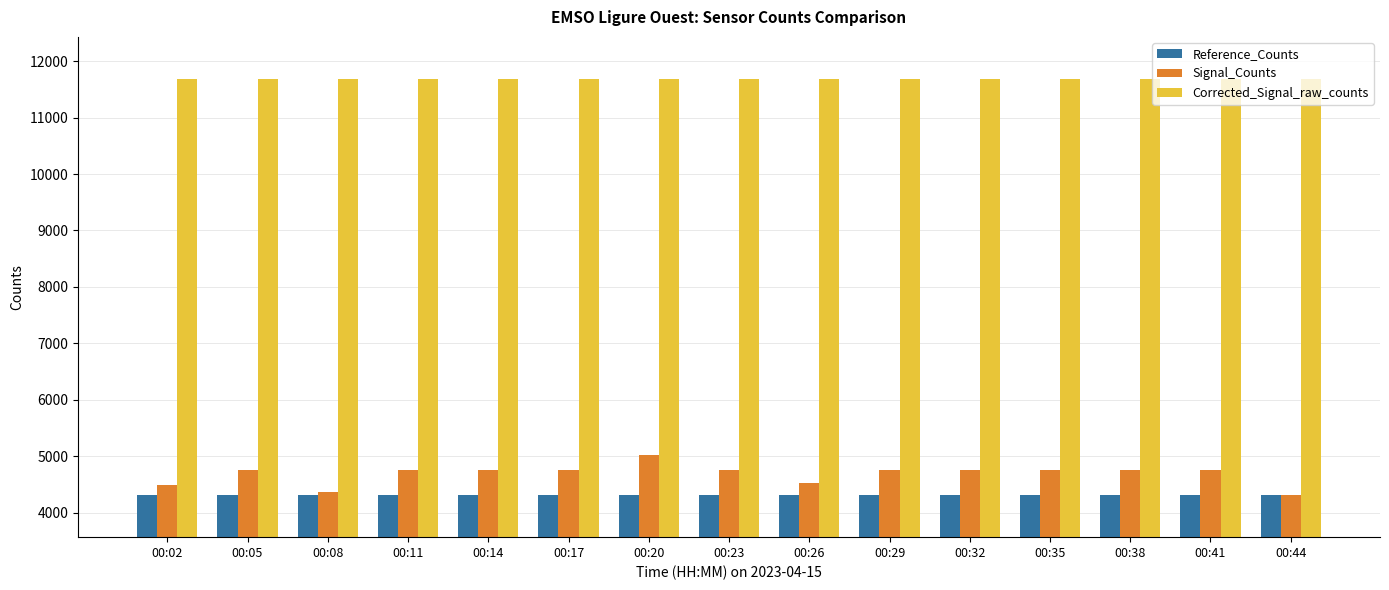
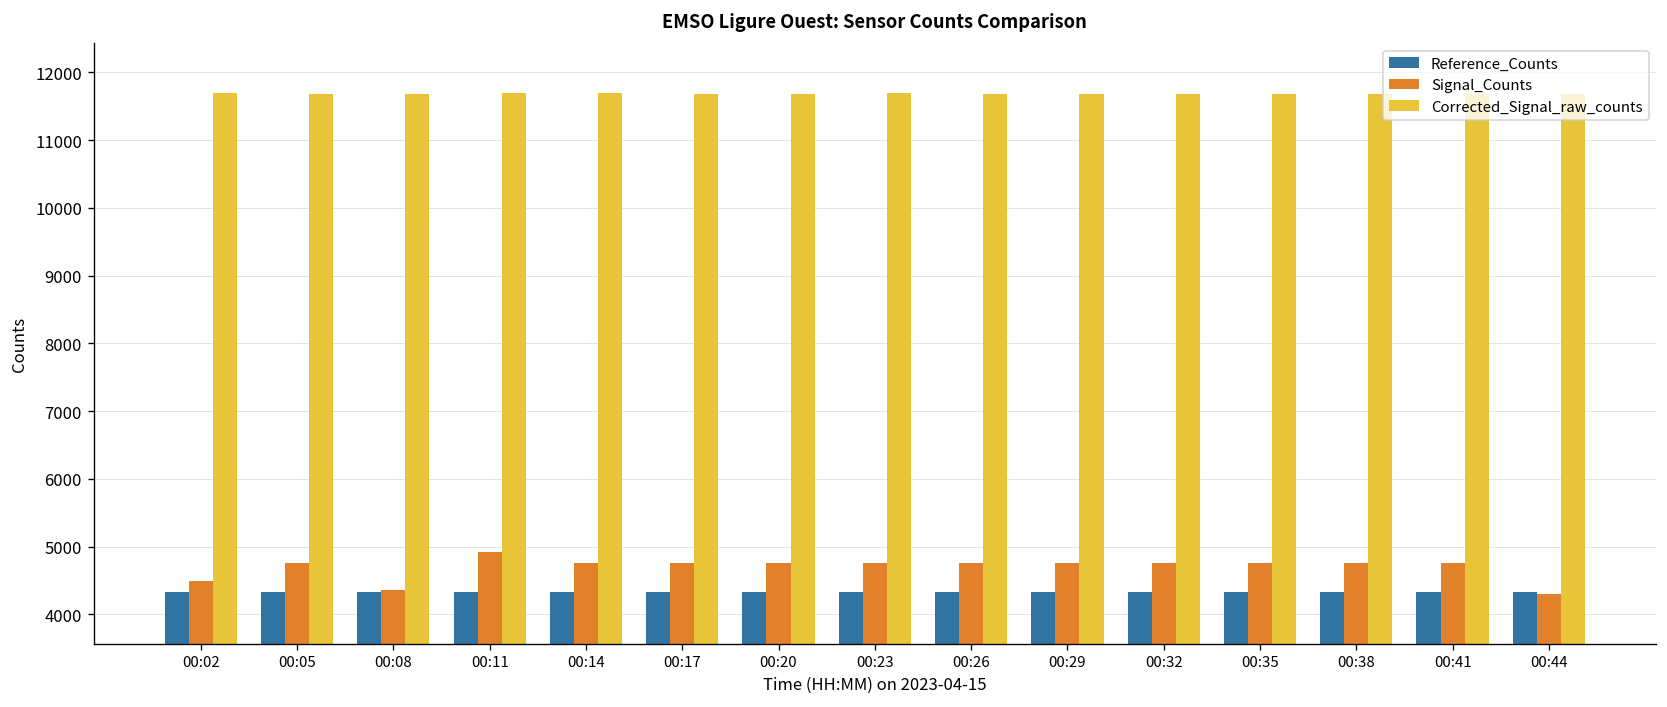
  {
    "Reference_Counts": {
      "00:02": 4300,
      "00:05": 4300,
      "00:08": 4300,
      "00:11": 4300,
      "00:14": 4300,
      "00:17": 4300,
      "00:20": 4300,
      "00:23": 4300,
      "00:26": 4300,
      "00:29": 4300,
      "00:32": 4300,
      "00:35": 4300,
      "00:38": 4300,
      "00:41": 4300,
      "00:44": 4300
    },
    "Signal_Counts": {
      "00:02": 4500,
      "00:05": 4800,
      "00:08": 4400,
-     "00:11": 4800,
+     "00:11": 4900,
      "00:14": 4800,
      "00:17": 4800,
-     "00:20": 5000,
+     "00:20": 4800,
      "00:23": 4800,
-     "00:26": 4500,
+     "00:26": 4800,
      "00:29": 4800,
      "00:32": 4800,
      "00:35": 4800,
      "00:38": 4800,
      "00:41": 4800,
      "00:44": 4300
    },
    "Corrected_Signal_raw_counts": {
      "00:02": 11700,
      "00:05": 11700,
      "00:08": 11700,
      "00:11": 11700,
      "00:14": 11700,
      "00:17": 11700,
      "00:20": 11700,
      "00:23": 11700,
      "00:26": 11700,
      "00:29": 11700,
      "00:32": 11700,
      "00:35": 11700,
      "00:38": 11700
    }
  }
